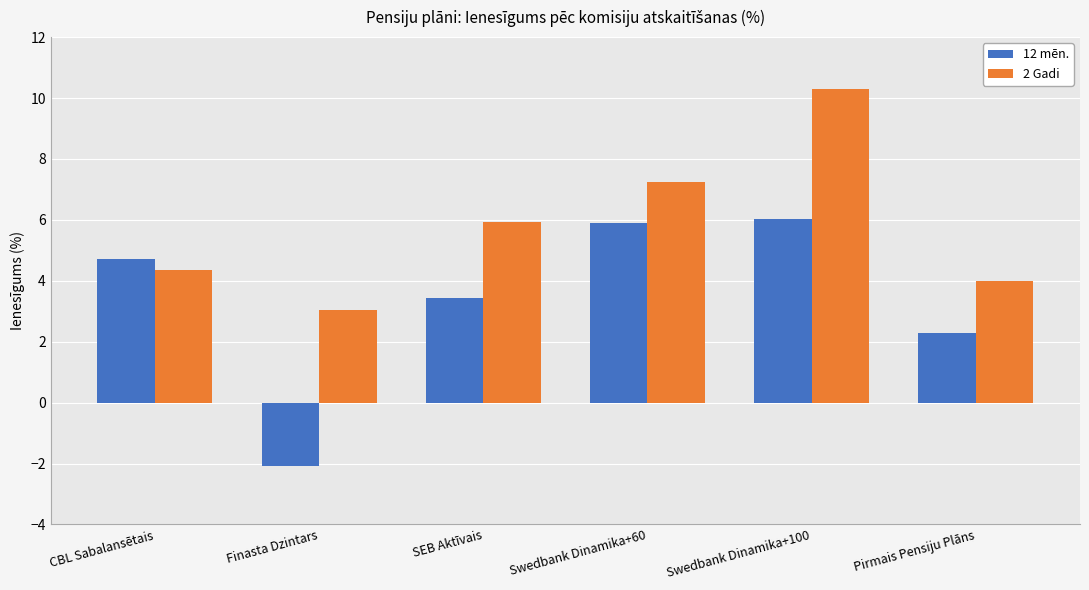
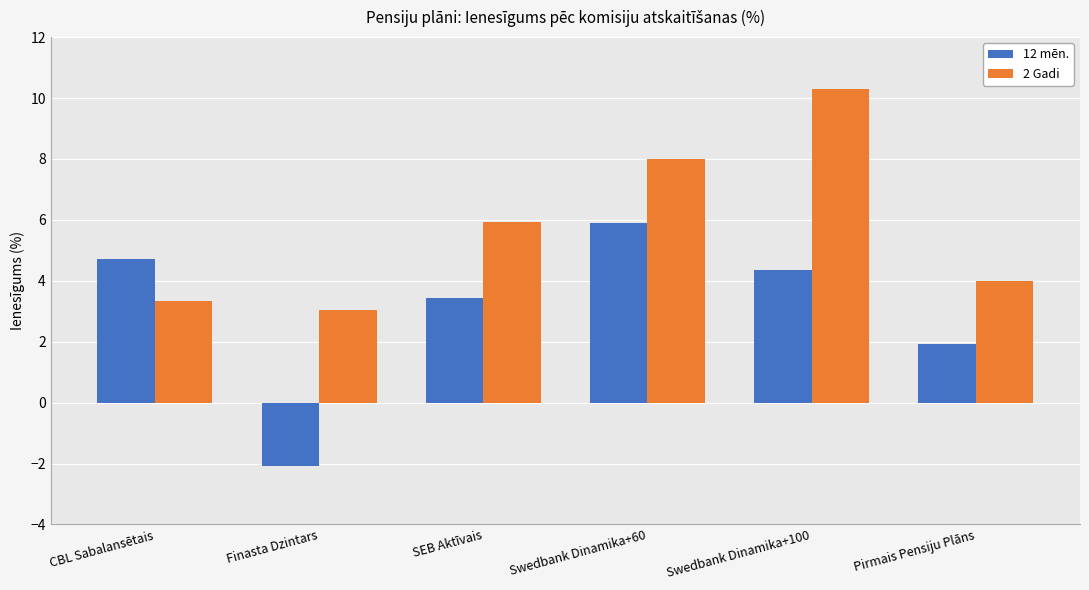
  {
    "12 mēn.": {
      "CBL Sabalansētais": 4.7,
      "Finasta Dzintars": -2.1,
      "SEB Aktīvais": 3.4,
      "Swedbank Dinamika+60": 5.9,
-     "Swedbank Dinamika+100": 6.0,
-     "Pirmais Pensiju Plāns": 2.3
+     "Swedbank Dinamika+100": 4.4,
+     "Pirmais Pensiju Plāns": 1.9
    },
    "2 Gadi": {
-     "CBL Sabalansētais": 4.4,
+     "CBL Sabalansētais": 3.3,
      "Finasta Dzintars": 3.0,
      "SEB Aktīvais": 5.9,
-     "Swedbank Dinamika+60": 7.2,
+     "Swedbank Dinamika+60": 8.0,
      "Swedbank Dinamika+100": 10.3,
      "Pirmais Pensiju Plāns": 4.0
    }
  }
